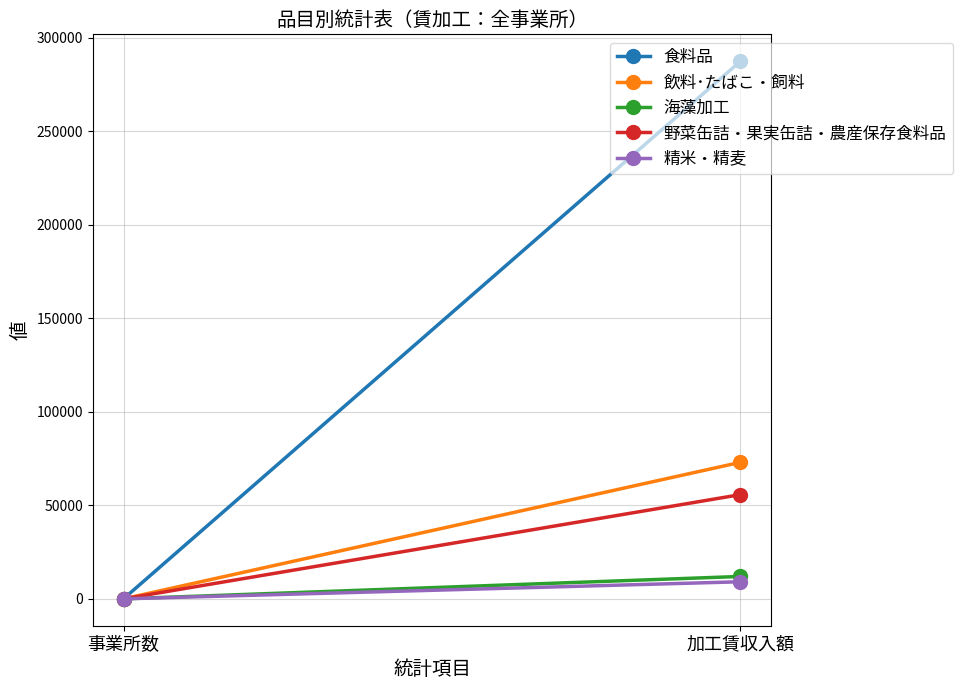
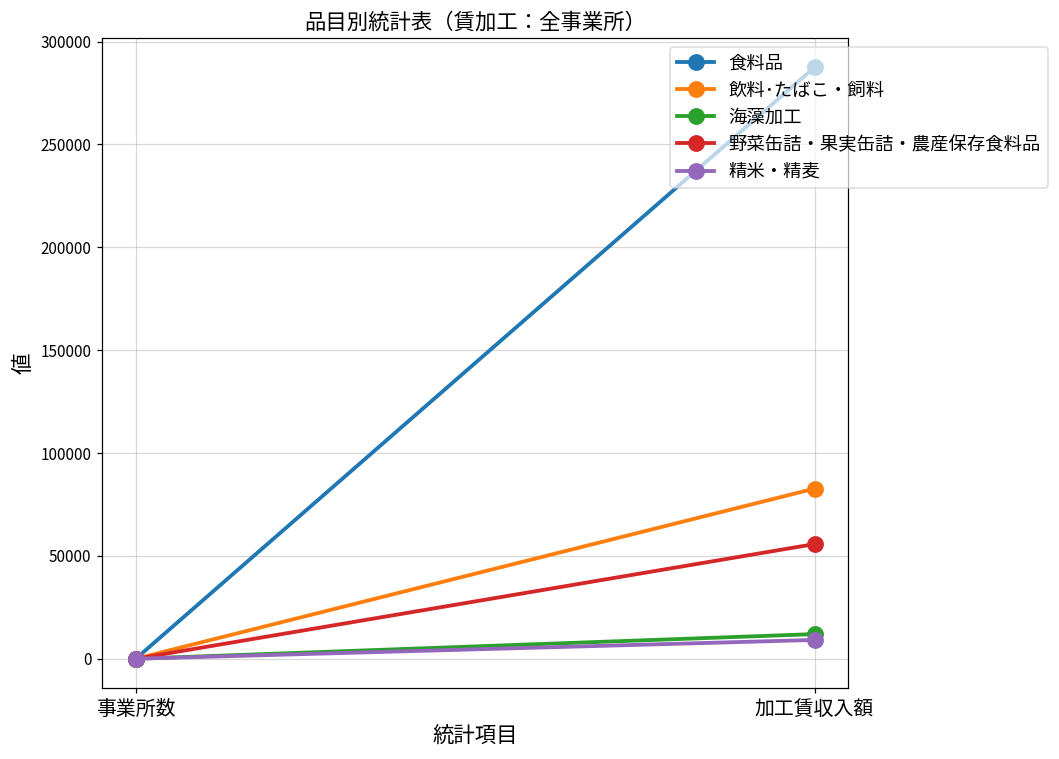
  {
    "飲料･たばこ・飼料": {
-     "加工賃収入額": 73000
+     "加工賃収入額": 83000
    },
    "海藻加工": {
      "加工賃収入額": 12000
    },
    "野菜缶詰・果実缶詰・農産保存食料品": {
      "加工賃収入額": 56000
    },
    "精米・精麦": {
      "加工賃収入額": 9000
    }
  }
